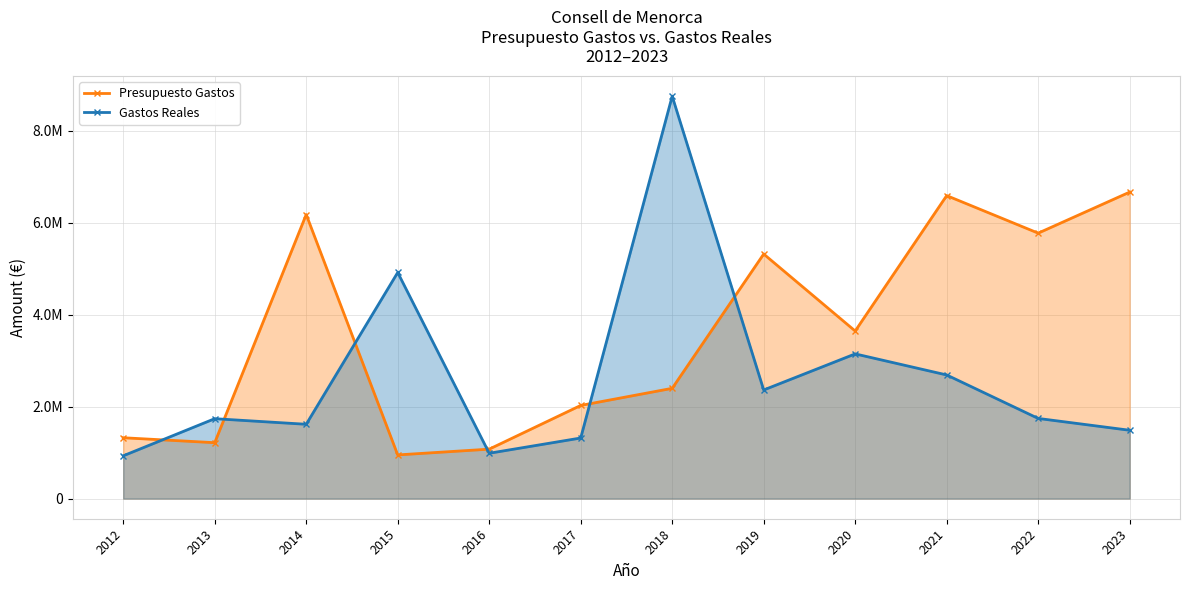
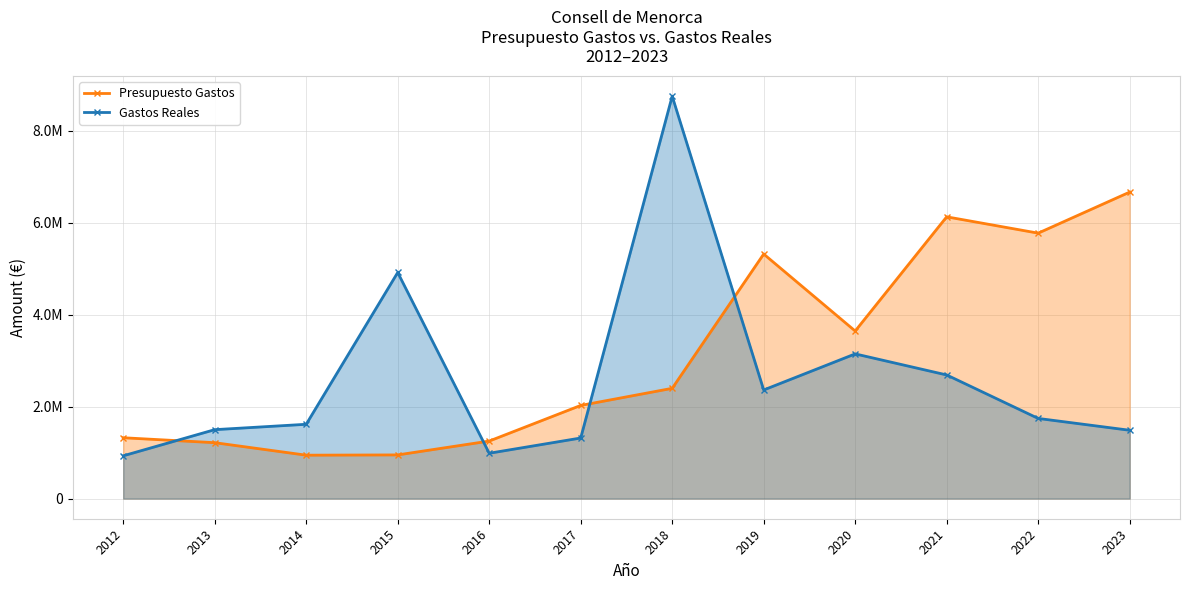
  {
    "Presupuesto Gastos": {
      "2012": 1300000,
      "2013": 1200000,
-     "2014": 6200000,
+     "2014": 900000,
      "2015": 1000000,
-     "2016": 1100000,
+     "2016": 1300000,
      "2017": 2000000,
      "2018": 2400000,
      "2019": 5300000,
      "2020": 3600000,
-     "2021": 6600000,
+     "2021": 6100000,
      "2022": 5800000,
      "2023": 6700000
    },
    "Gastos Reales": {
      "2012": 900000,
-     "2013": 1700000,
+     "2013": 1500000,
      "2014": 1600000,
      "2015": 4900000,
      "2016": 1000000,
      "2017": 1300000,
      "2018": 8800000,
      "2019": 2400000,
      "2020": 3100000,
      "2021": 2700000,
      "2022": 1700000,
      "2023": 1500000
    }
  }
